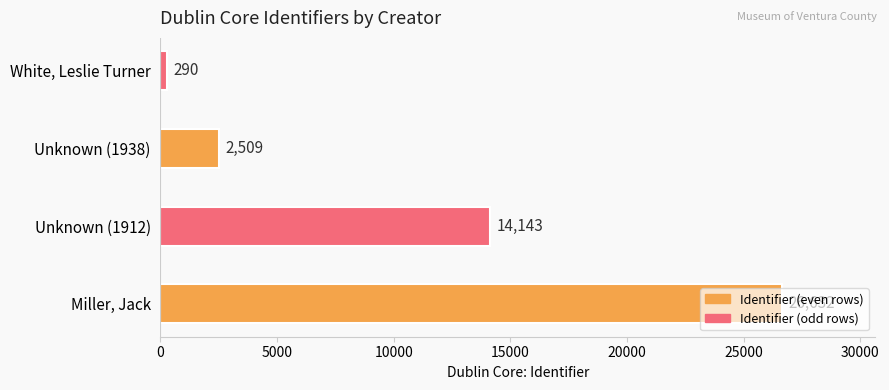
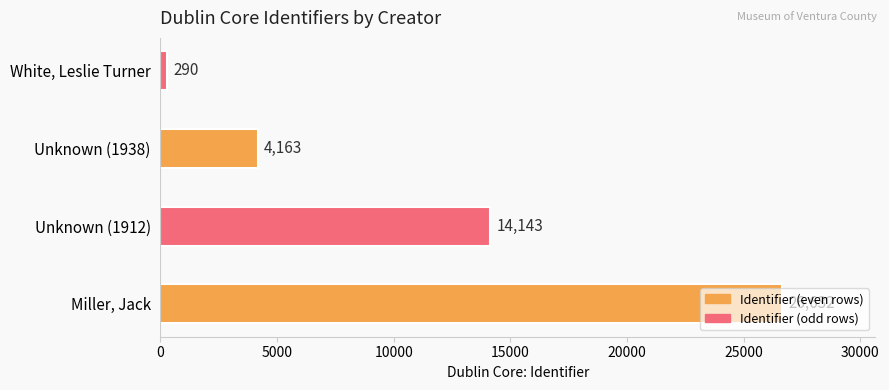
  {
    "White, Leslie Turner": "290",
-   "Unknown (1938)": "2,509",
+   "Unknown (1938)": "4,163",
    "Unknown (1912)": "14,143"
  }
